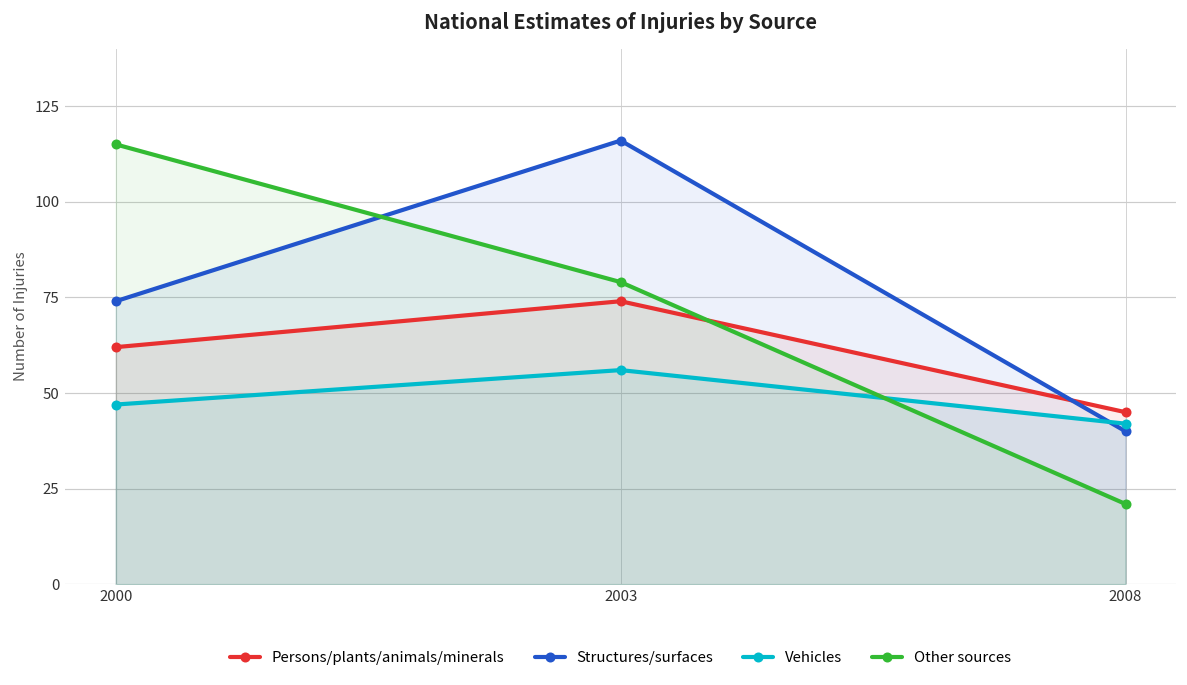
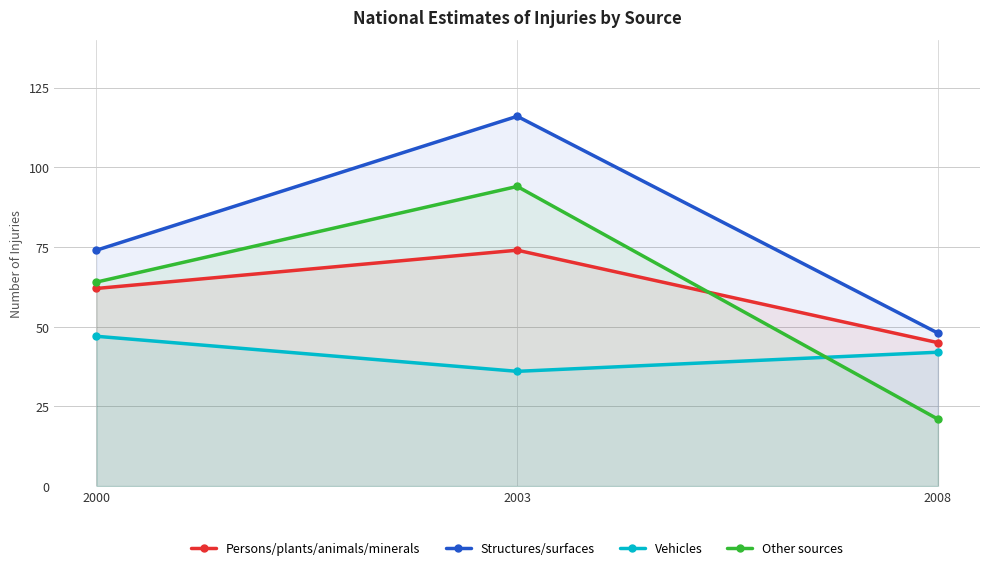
  {
    "Persons/plants/animals/minerals": {
      "2000": 62,
      "2003": 74,
      "2008": 45
    },
    "Structures/surfaces": {
      "2000": 74,
      "2003": 116,
-     "2008": 40
+     "2008": 48
    },
    "Vehicles": {
      "2000": 47,
-     "2003": 56,
+     "2003": 36,
      "2008": 42
    },
    "Other sources": {
-     "2000": 115,
-     "2003": 79,
+     "2000": 64,
+     "2003": 94,
      "2008": 21
    }
  }
